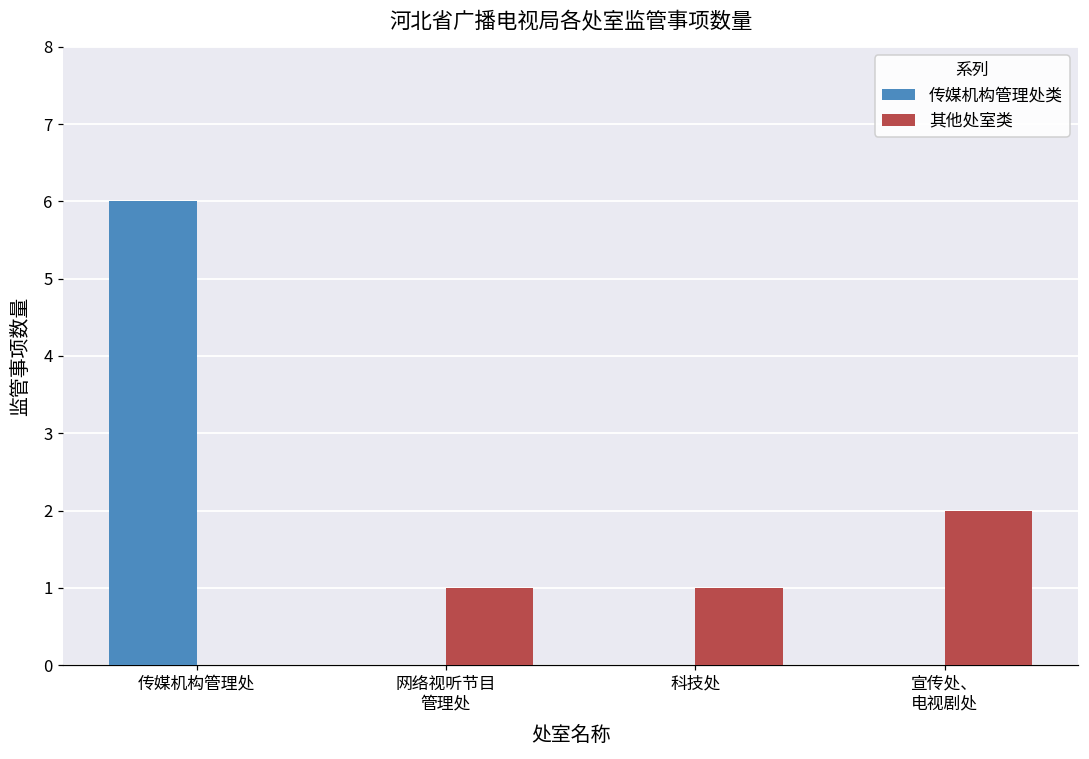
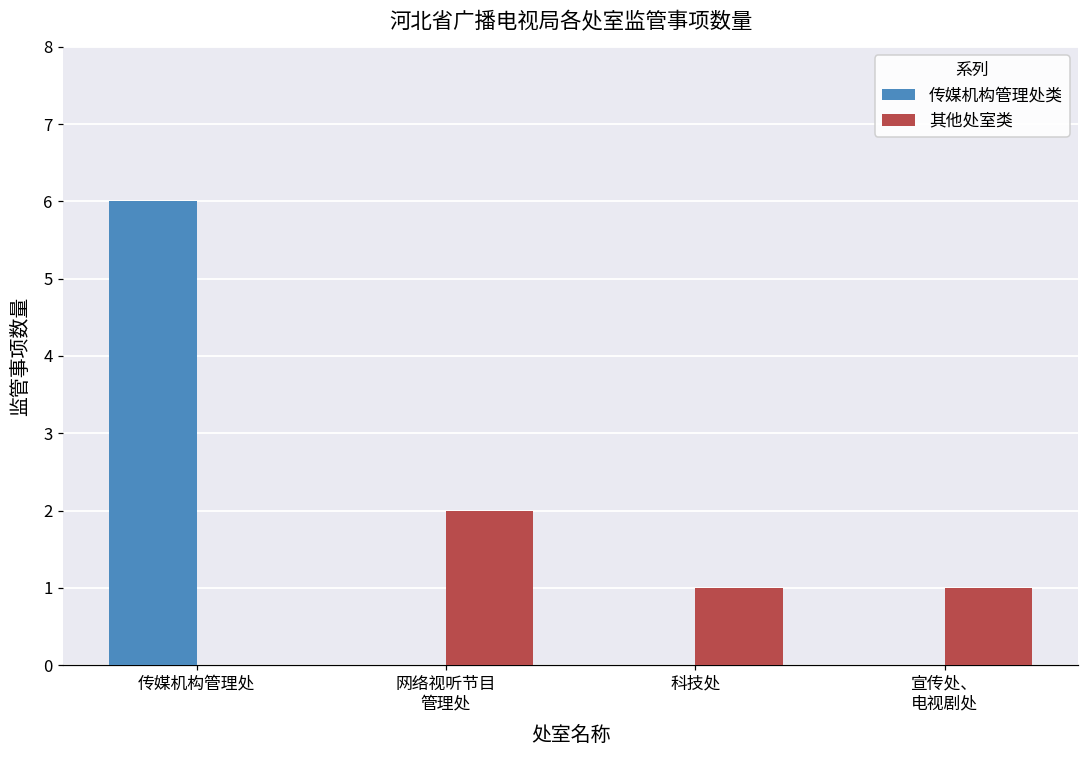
  {
    "传媒机构管理处类": {
      "传媒机构管理处": 6,
      "网络视听节目 管理处": 0,
      "科技处": 0,
      "宣传处、 电视剧处": 0
    },
    "其他处室类": {
      "传媒机构管理处": 0,
-     "网络视听节目 管理处": 1,
+     "网络视听节目 管理处": 2,
      "科技处": 1,
-     "宣传处、 电视剧处": 2
+     "宣传处、 电视剧处": 1
    }
  }
